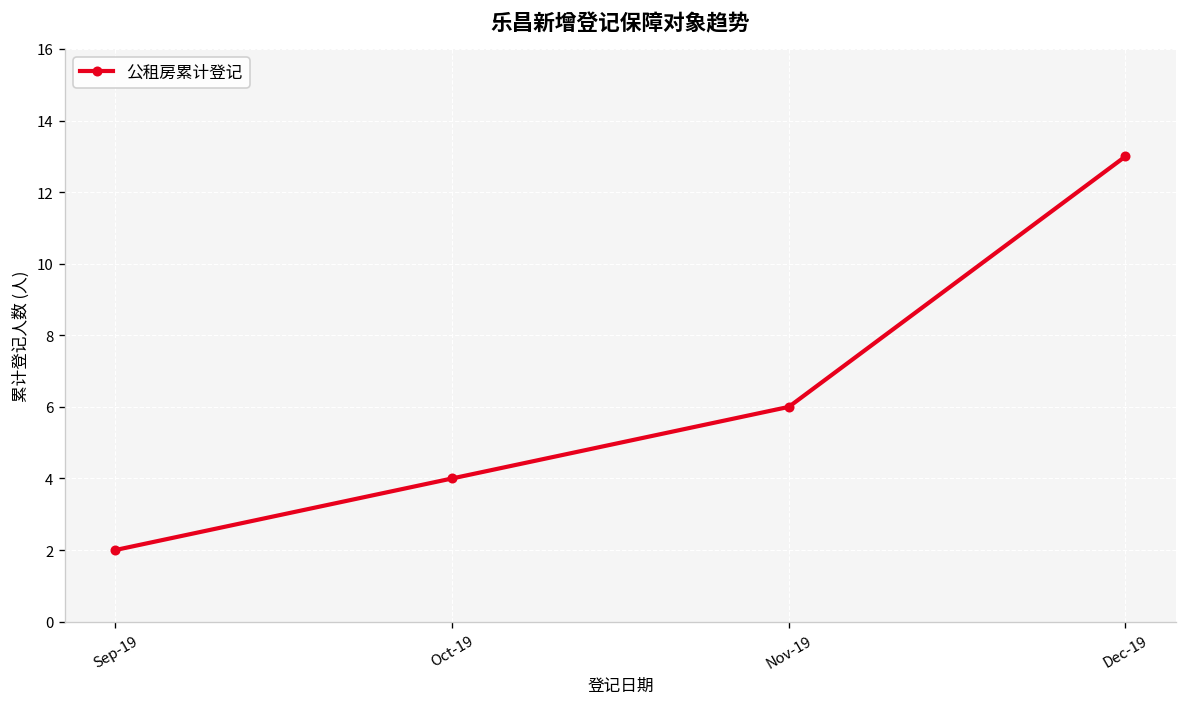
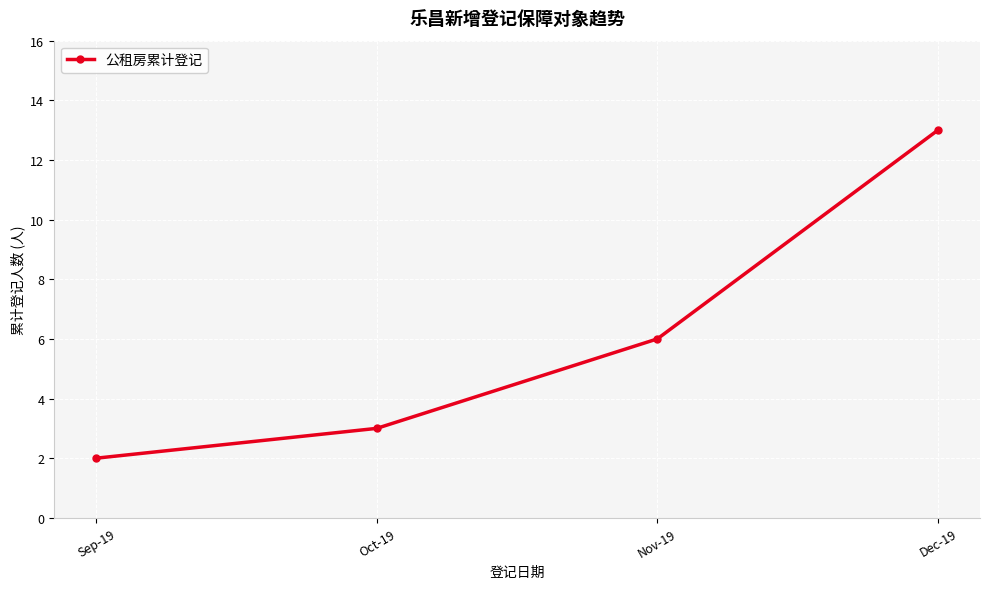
  {
    "Sep-19": 2,
-   "Oct-19": 4,
+   "Oct-19": 3,
    "Nov-19": 6,
    "Dec-19": 13
  }
